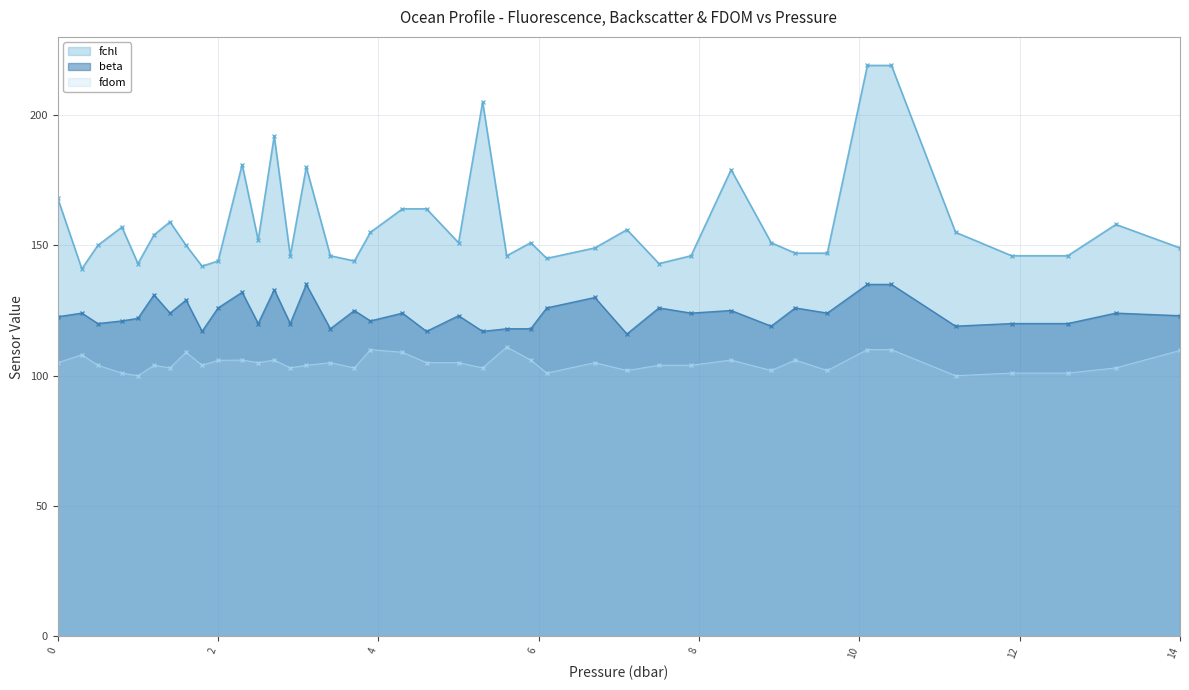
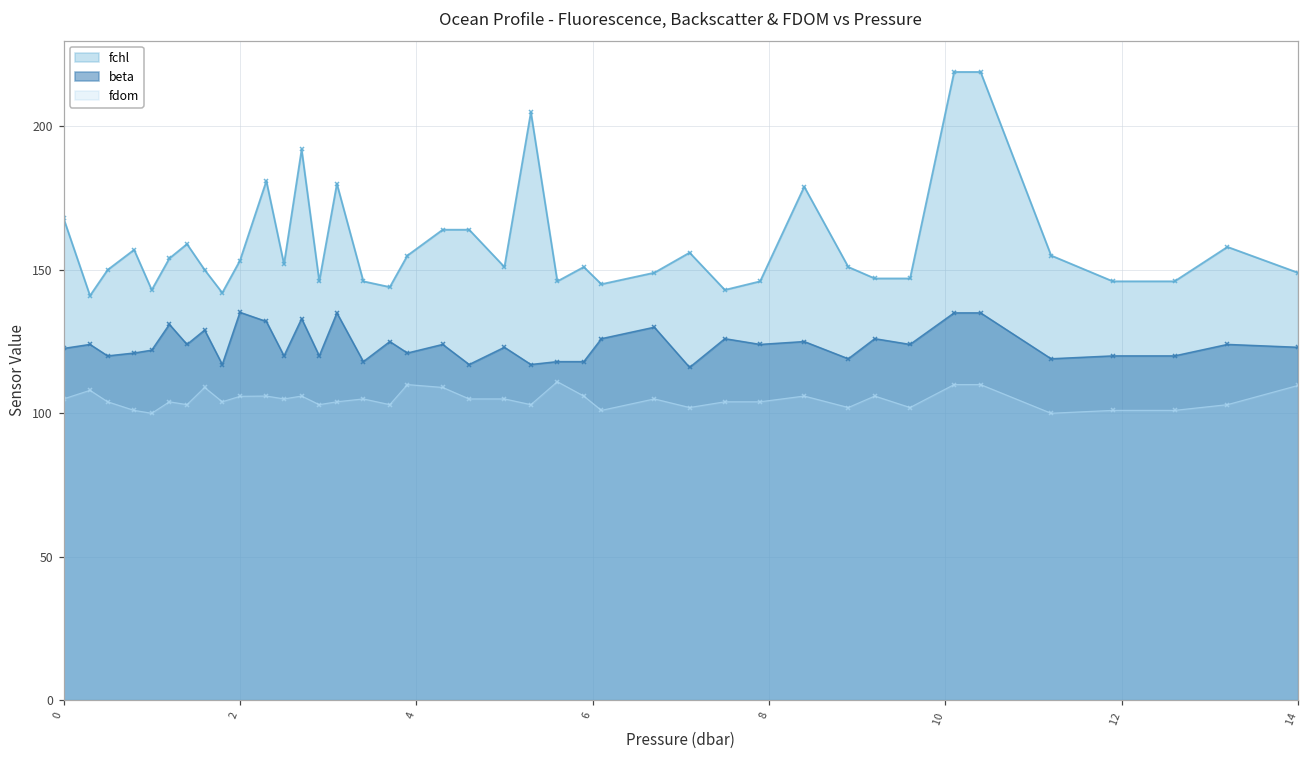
  {
    "fchl": {
      "0": 168,
-     "2": 144,
+     "2": 153,
      "14": 149
    },
    "beta": {
      "0": 123,
-     "2": 126,
+     "2": 135,
      "14": 123
    },
    "fdom": {
      "0": 105,
      "2": 106,
      "14": 110
    }
  }
